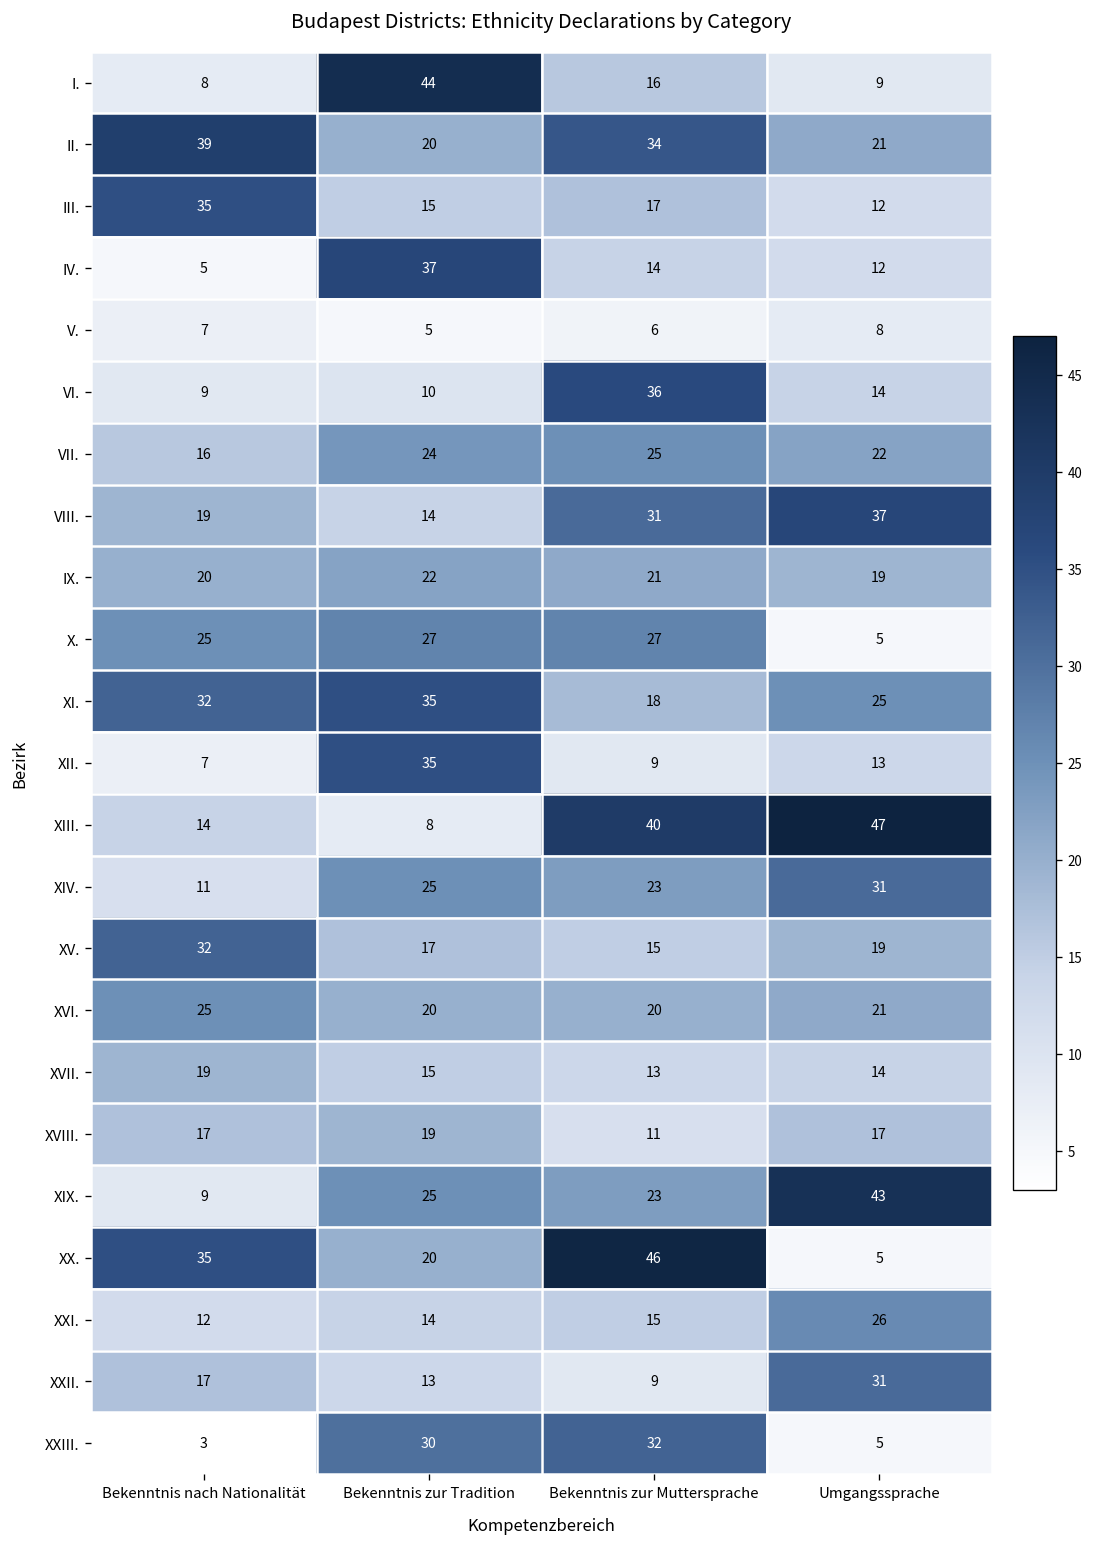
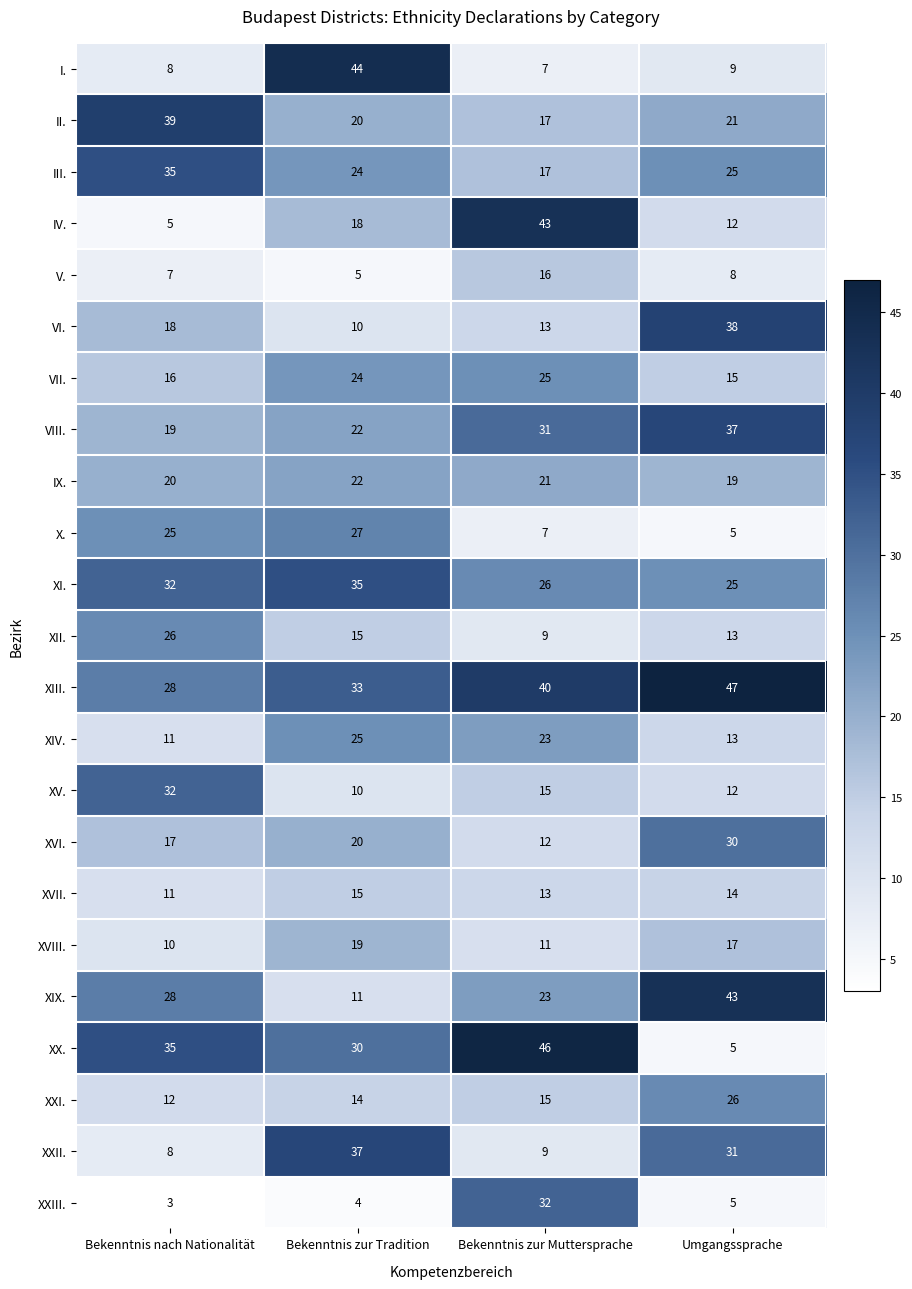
  {
    "I.": {
      "Bekenntnis nach Nationalität": 8,
      "Bekenntnis zur Tradition": 44,
-     "Bekenntnis zur Muttersprache": 16,
+     "Bekenntnis zur Muttersprache": 7,
      "Umgangssprache": 9
    },
    "II.": {
      "Bekenntnis nach Nationalität": 39,
      "Bekenntnis zur Tradition": 20,
-     "Bekenntnis zur Muttersprache": 34,
+     "Bekenntnis zur Muttersprache": 17,
      "Umgangssprache": 21
    },
    "III.": {
      "Bekenntnis nach Nationalität": 35,
-     "Bekenntnis zur Tradition": 15,
+     "Bekenntnis zur Tradition": 24,
      "Bekenntnis zur Muttersprache": 17,
-     "Umgangssprache": 12
+     "Umgangssprache": 25
    },
    "IV.": {
      "Bekenntnis nach Nationalität": 5,
-     "Bekenntnis zur Tradition": 37,
-     "Bekenntnis zur Muttersprache": 14,
+     "Bekenntnis zur Tradition": 18,
+     "Bekenntnis zur Muttersprache": 43,
      "Umgangssprache": 12
    },
    "V.": {
      "Bekenntnis nach Nationalität": 7,
      "Bekenntnis zur Tradition": 5,
-     "Bekenntnis zur Muttersprache": 6,
+     "Bekenntnis zur Muttersprache": 16,
      "Umgangssprache": 8
    },
    "VI.": {
-     "Bekenntnis nach Nationalität": 9,
+     "Bekenntnis nach Nationalität": 18,
      "Bekenntnis zur Tradition": 10,
-     "Bekenntnis zur Muttersprache": 36,
-     "Umgangssprache": 14
+     "Bekenntnis zur Muttersprache": 13,
+     "Umgangssprache": 38
    },
    "VII.": {
      "Bekenntnis nach Nationalität": 16,
      "Bekenntnis zur Tradition": 24,
      "Bekenntnis zur Muttersprache": 25,
-     "Umgangssprache": 22
+     "Umgangssprache": 15
    },
    "VIII.": {
      "Bekenntnis nach Nationalität": 19,
-     "Bekenntnis zur Tradition": 14,
+     "Bekenntnis zur Tradition": 22,
      "Bekenntnis zur Muttersprache": 31,
      "Umgangssprache": 37
    },
    "IX.": {
      "Bekenntnis nach Nationalität": 20,
      "Bekenntnis zur Tradition": 22,
      "Bekenntnis zur Muttersprache": 21,
      "Umgangssprache": 19
    },
    "X.": {
      "Bekenntnis nach Nationalität": 25,
      "Bekenntnis zur Tradition": 27,
-     "Bekenntnis zur Muttersprache": 27,
+     "Bekenntnis zur Muttersprache": 7,
      "Umgangssprache": 5
    },
    "XI.": {
      "Bekenntnis nach Nationalität": 32,
      "Bekenntnis zur Tradition": 35,
-     "Bekenntnis zur Muttersprache": 18,
+     "Bekenntnis zur Muttersprache": 26,
      "Umgangssprache": 25
    },
    "XII.": {
-     "Bekenntnis nach Nationalität": 7,
-     "Bekenntnis zur Tradition": 35,
+     "Bekenntnis nach Nationalität": 26,
+     "Bekenntnis zur Tradition": 15,
      "Bekenntnis zur Muttersprache": 9,
      "Umgangssprache": 13
    },
    "XIII.": {
-     "Bekenntnis nach Nationalität": 14,
-     "Bekenntnis zur Tradition": 8,
+     "Bekenntnis nach Nationalität": 28,
+     "Bekenntnis zur Tradition": 33,
      "Bekenntnis zur Muttersprache": 40,
      "Umgangssprache": 47
    },
    "XIV.": {
      "Bekenntnis nach Nationalität": 11,
      "Bekenntnis zur Tradition": 25,
      "Bekenntnis zur Muttersprache": 23,
-     "Umgangssprache": 31
+     "Umgangssprache": 13
    },
    "XV.": {
      "Bekenntnis nach Nationalität": 32,
-     "Bekenntnis zur Tradition": 17,
+     "Bekenntnis zur Tradition": 10,
      "Bekenntnis zur Muttersprache": 15,
-     "Umgangssprache": 19
+     "Umgangssprache": 12
    },
    "XVI.": {
-     "Bekenntnis nach Nationalität": 25,
+     "Bekenntnis nach Nationalität": 17,
      "Bekenntnis zur Tradition": 20,
-     "Bekenntnis zur Muttersprache": 20,
-     "Umgangssprache": 21
+     "Bekenntnis zur Muttersprache": 12,
+     "Umgangssprache": 30
    },
    "XVII.": {
-     "Bekenntnis nach Nationalität": 19,
+     "Bekenntnis nach Nationalität": 11,
      "Bekenntnis zur Tradition": 15,
      "Bekenntnis zur Muttersprache": 13,
      "Umgangssprache": 14
    },
    "XVIII.": {
-     "Bekenntnis nach Nationalität": 17,
+     "Bekenntnis nach Nationalität": 10,
      "Bekenntnis zur Tradition": 19,
      "Bekenntnis zur Muttersprache": 11,
      "Umgangssprache": 17
    },
    "XIX.": {
-     "Bekenntnis nach Nationalität": 9,
-     "Bekenntnis zur Tradition": 25,
+     "Bekenntnis nach Nationalität": 28,
+     "Bekenntnis zur Tradition": 11,
      "Bekenntnis zur Muttersprache": 23,
      "Umgangssprache": 43
    },
    "XX.": {
      "Bekenntnis nach Nationalität": 35,
-     "Bekenntnis zur Tradition": 20,
+     "Bekenntnis zur Tradition": 30,
      "Bekenntnis zur Muttersprache": 46,
      "Umgangssprache": 5
    },
    "XXI.": {
      "Bekenntnis nach Nationalität": 12,
      "Bekenntnis zur Tradition": 14,
      "Bekenntnis zur Muttersprache": 15,
      "Umgangssprache": 26
    },
    "XXII.": {
-     "Bekenntnis nach Nationalität": 17,
-     "Bekenntnis zur Tradition": 13,
+     "Bekenntnis nach Nationalität": 8,
+     "Bekenntnis zur Tradition": 37,
      "Bekenntnis zur Muttersprache": 9,
      "Umgangssprache": 31
    },
    "XXIII.": {
      "Bekenntnis nach Nationalität": 3,
-     "Bekenntnis zur Tradition": 30,
+     "Bekenntnis zur Tradition": 4,
      "Bekenntnis zur Muttersprache": 32,
      "Umgangssprache": 5
    }
  }
